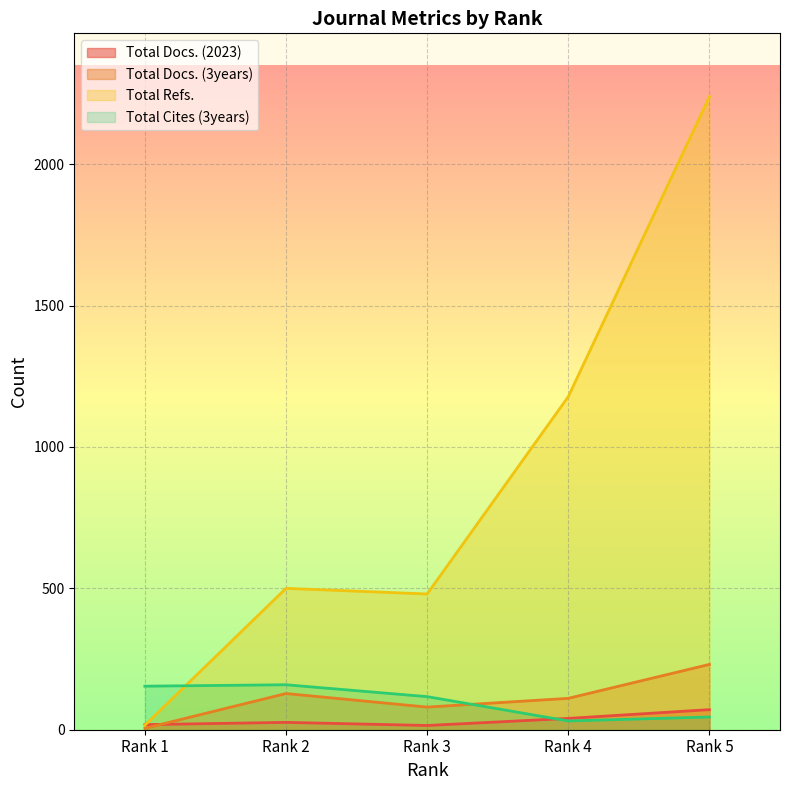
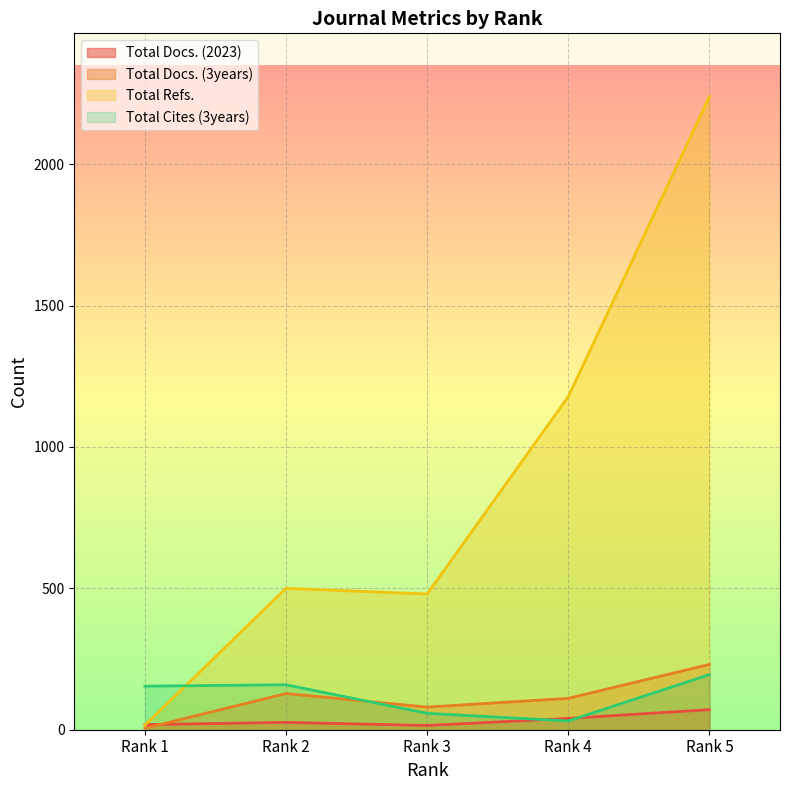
  {
    "Total Cites (3years)": {
      "Rank 1": 150,
      "Rank 2": 160,
-     "Rank 3": 120,
+     "Rank 3": 60,
      "Rank 4": 30,
-     "Rank 5": 50
+     "Rank 5": 200
    }
  }
